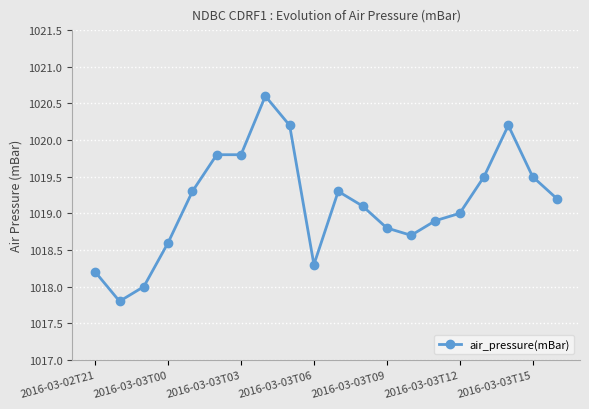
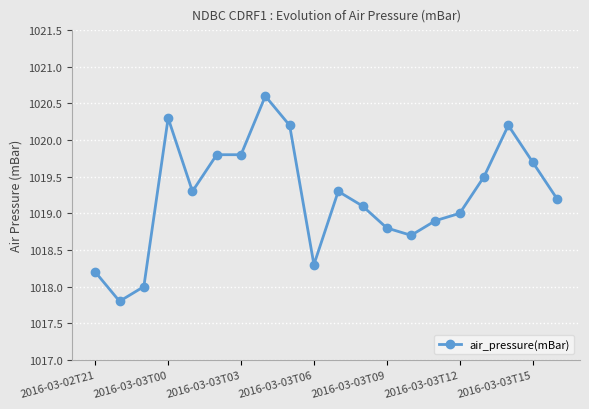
  {
    "2016-03-02T21": 1018.2,
-   "2016-03-03T00": 1018.6,
+   "2016-03-03T00": 1020.3,
    "2016-03-03T03": 1019.8,
    "2016-03-03T06": 1018.3,
    "2016-03-03T09": 1018.8,
    "2016-03-03T12": 1019.0,
-   "2016-03-03T15": 1019.5
+   "2016-03-03T15": 1019.7
  }
